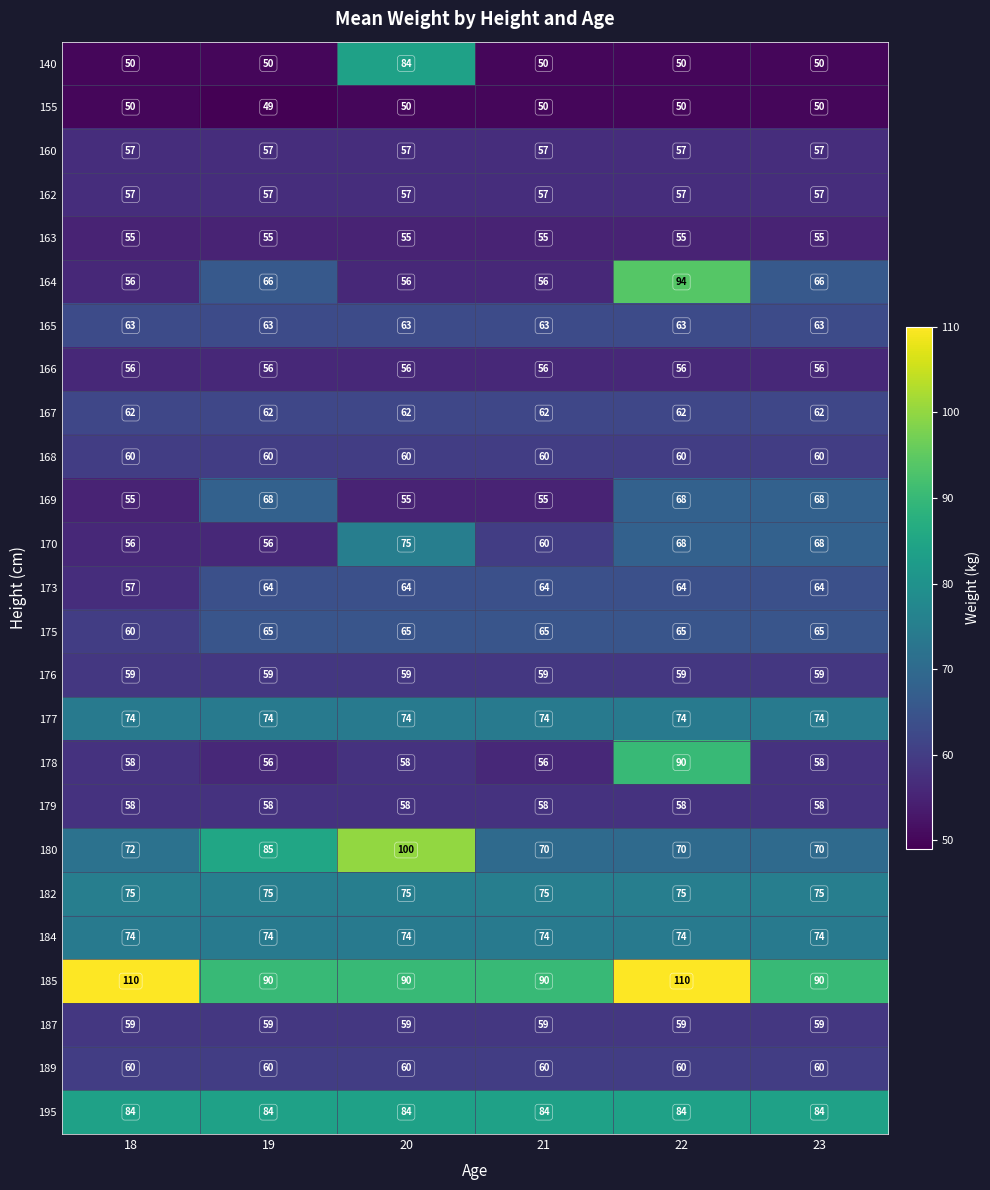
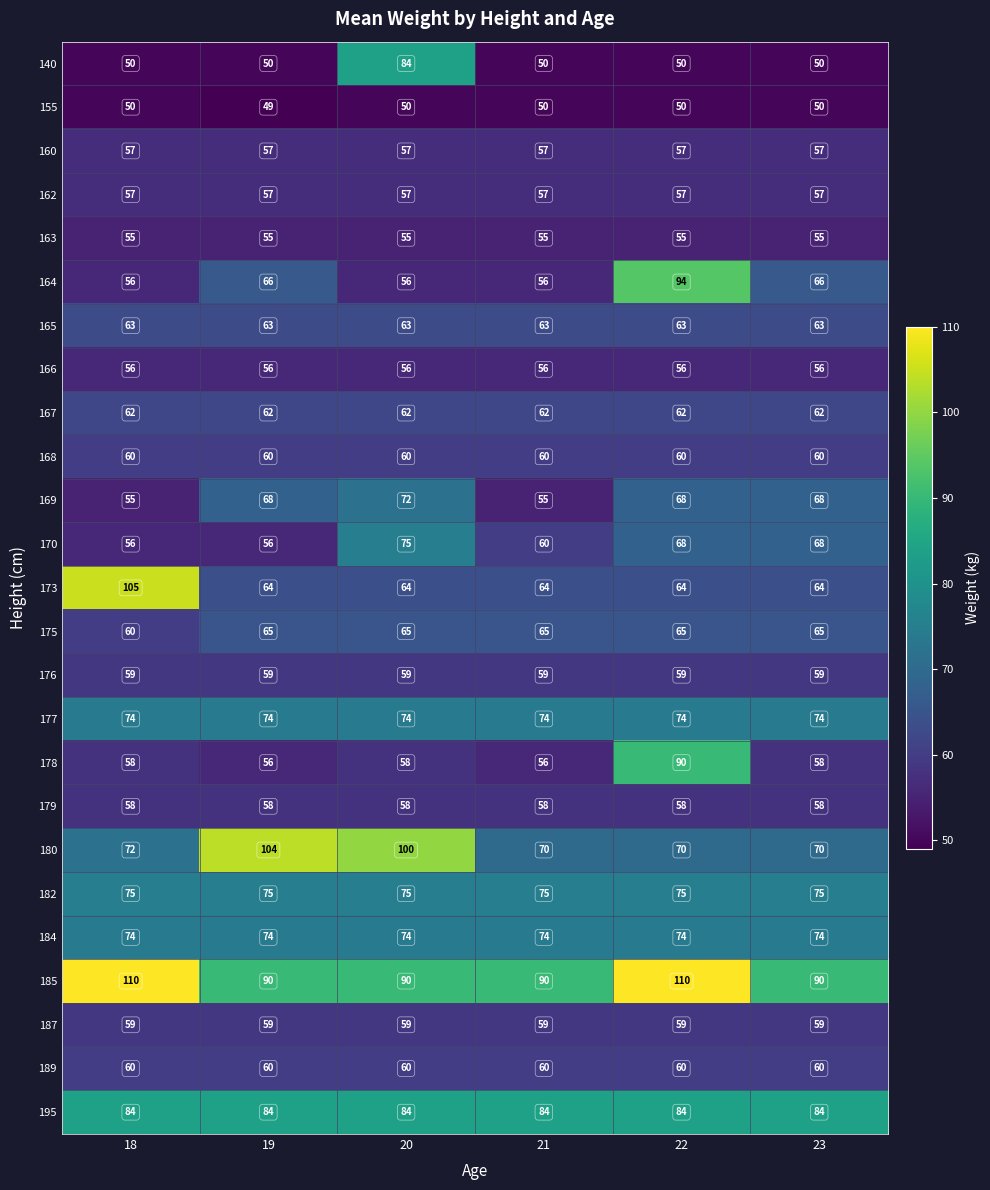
  {
    "169": {
-     "20": 55
+     "20": 72
    },
    "173": {
-     "18": 57
+     "18": 105
    },
    "180": {
-     "19": 85
+     "19": 104
    }
  }
